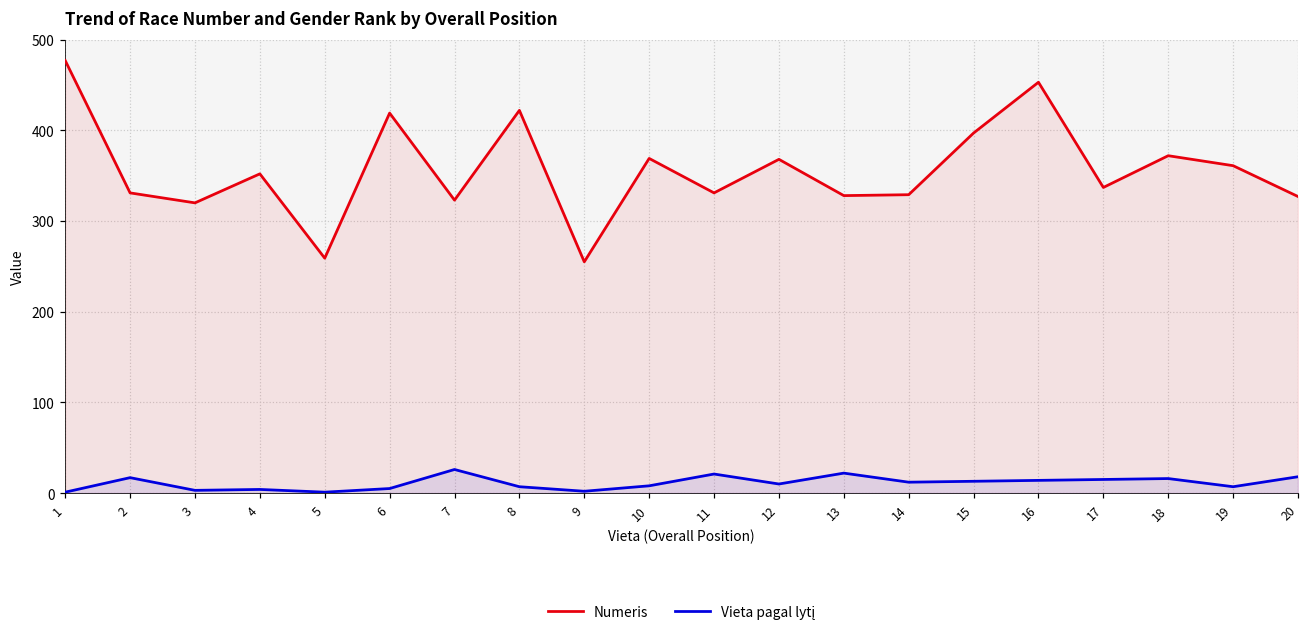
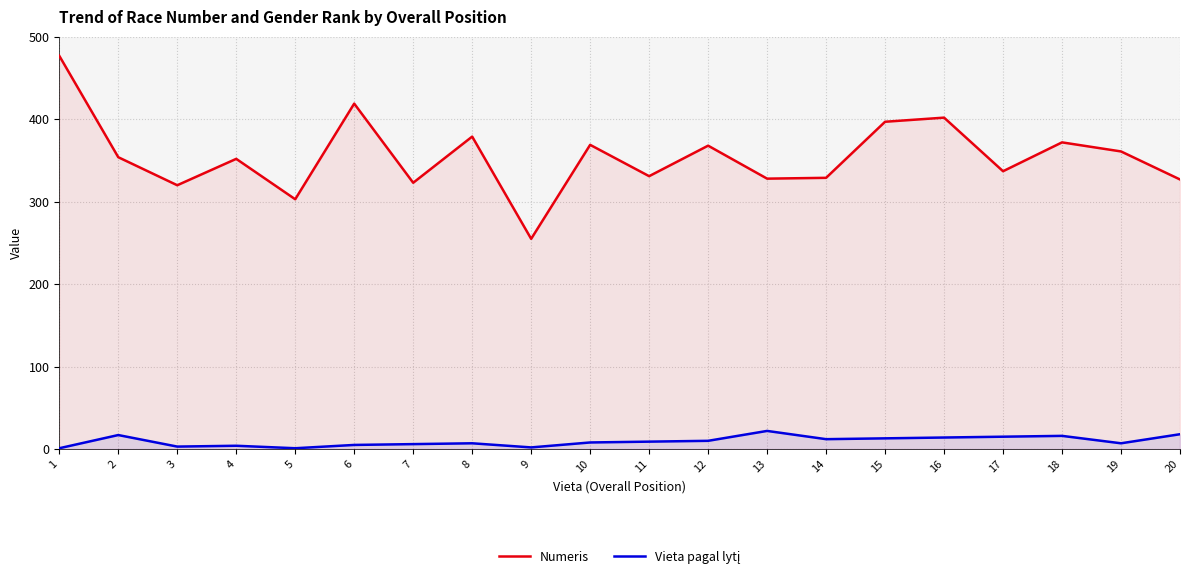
  {
    "Numeris": {
      "1": 480,
-     "2": 330,
+     "2": 350,
      "3": 320,
      "4": 350,
-     "5": 260,
+     "5": 300,
      "6": 420,
      "7": 320,
-     "8": 420,
+     "8": 380,
      "9": 260,
      "10": 370,
      "11": 330,
      "12": 370,
      "13": 330,
      "14": 330,
      "15": 400,
-     "16": 450,
+     "16": 400,
      "17": 340,
      "18": 370,
      "19": 360,
      "20": 330
    },
    "Vieta pagal lytį": {
      "1": 0,
      "2": 20,
      "3": 0,
      "4": 0,
      "5": 0,
      "6": 10,
-     "7": 30,
+     "7": 10,
      "8": 10,
      "9": 0,
      "10": 10,
-     "11": 20,
+     "11": 10,
      "12": 10,
      "13": 20,
      "14": 10,
      "15": 10,
      "16": 10,
      "17": 20,
      "18": 20,
      "19": 10,
      "20": 20
    }
  }
